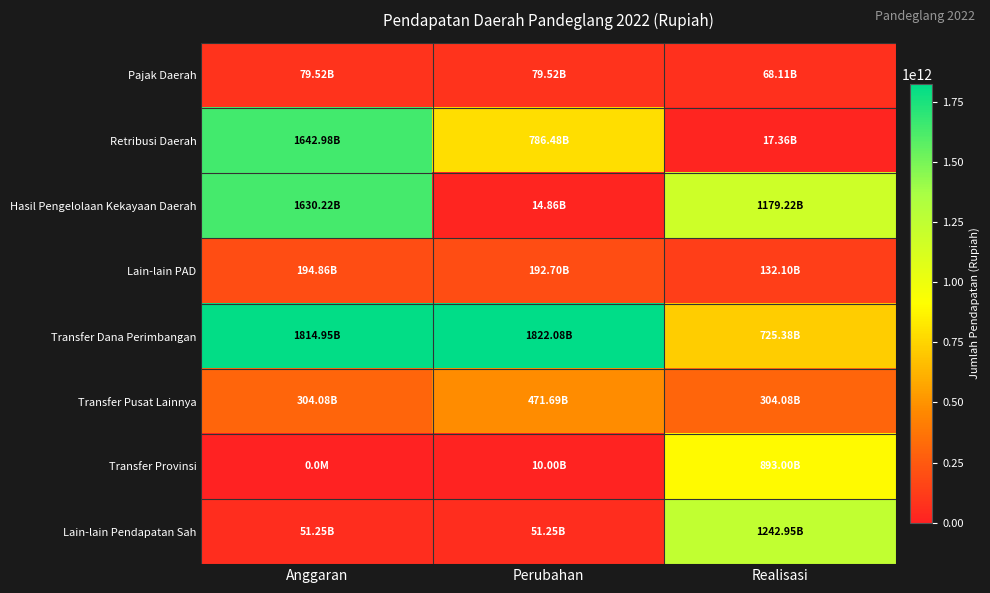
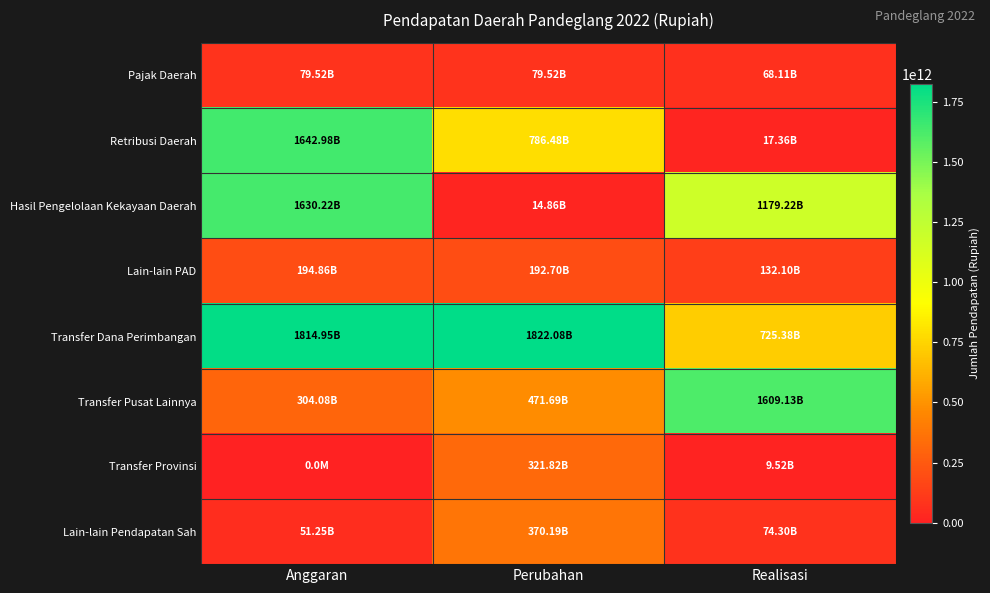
  {
    "Pajak Daerah": {
      "Anggaran": "79.52B",
      "Perubahan": "79.52B",
      "Realisasi": "68.11B"
    },
    "Retribusi Daerah": {
      "Anggaran": "1642.98B",
      "Perubahan": "786.48B",
      "Realisasi": "17.36B"
    },
    "Hasil Pengelolaan Kekayaan Daerah": {
      "Anggaran": "1630.22B",
      "Perubahan": "14.86B",
      "Realisasi": "1179.22B"
    },
    "Lain-lain PAD": {
      "Anggaran": "194.86B",
      "Perubahan": "192.70B",
      "Realisasi": "132.10B"
    },
    "Transfer Dana Perimbangan": {
      "Anggaran": "1814.95B",
      "Perubahan": "1822.08B",
      "Realisasi": "725.38B"
    },
    "Transfer Pusat Lainnya": {
      "Anggaran": "304.08B",
      "Perubahan": "471.69B",
-     "Realisasi": "304.08B"
+     "Realisasi": "1609.13B"
    },
    "Transfer Provinsi": {
      "Anggaran": "0.0M",
-     "Perubahan": "10.00B",
-     "Realisasi": "893.00B"
+     "Perubahan": "321.82B",
+     "Realisasi": "9.52B"
    },
    "Lain-lain Pendapatan Sah": {
      "Anggaran": "51.25B",
-     "Perubahan": "51.25B",
-     "Realisasi": "1242.95B"
+     "Perubahan": "370.19B",
+     "Realisasi": "74.30B"
    }
  }
